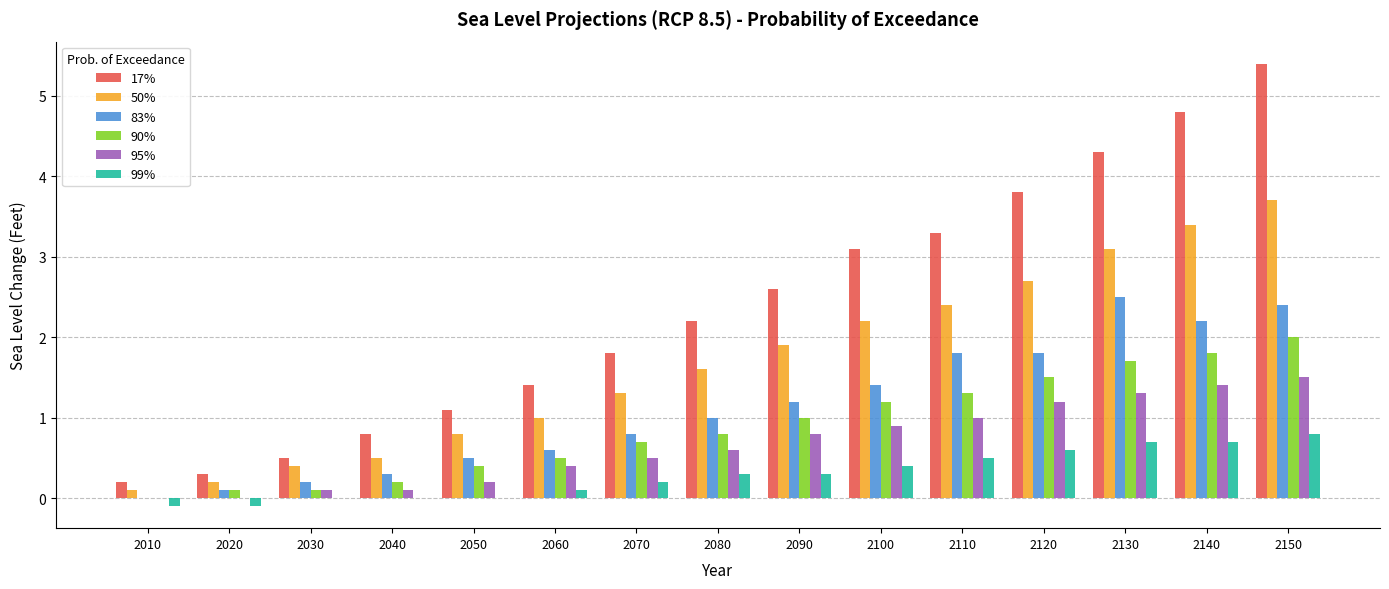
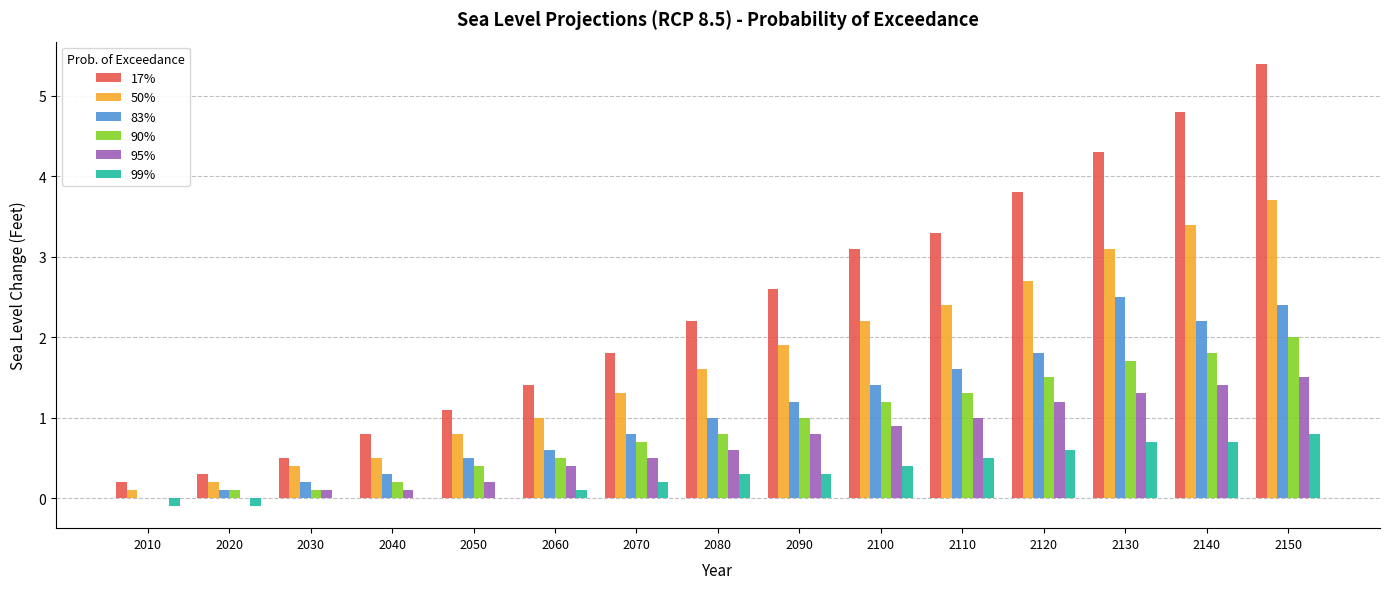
  {
    "17%": {
      "2010": 0.2,
      "2020": 0.3,
      "2030": 0.5,
      "2040": 0.8,
      "2050": 1.1,
      "2060": 1.4,
      "2070": 1.8,
      "2080": 2.2,
      "2090": 2.6,
      "2100": 3.1,
      "2110": 3.3,
      "2120": 3.8,
      "2130": 4.3,
      "2140": 4.8,
      "2150": 5.4
    },
    "50%": {
      "2010": 0.1,
      "2020": 0.2,
      "2030": 0.4,
      "2040": 0.5,
      "2050": 0.8,
      "2060": 1.0,
      "2070": 1.3,
      "2080": 1.6,
      "2090": 1.9,
      "2100": 2.2,
      "2110": 2.4,
      "2120": 2.7,
      "2130": 3.1,
      "2140": 3.4,
      "2150": 3.7
    },
    "83%": {
      "2010": 0.0,
      "2020": 0.1,
      "2030": 0.2,
      "2040": 0.3,
      "2050": 0.5,
      "2060": 0.6,
      "2070": 0.8,
      "2080": 1.0,
      "2090": 1.2,
      "2100": 1.4,
-     "2110": 1.8,
+     "2110": 1.6,
      "2120": 1.8,
      "2130": 2.5,
      "2140": 2.2,
      "2150": 2.4
    },
    "90%": {
      "2010": 0.0,
      "2020": 0.1,
      "2030": 0.1,
      "2040": 0.2,
      "2050": 0.4,
      "2060": 0.5,
      "2070": 0.7,
      "2080": 0.8,
      "2090": 1.0,
      "2100": 1.2,
      "2110": 1.3,
      "2120": 1.5,
      "2130": 1.7,
      "2140": 1.8,
      "2150": 2.0
    },
    "95%": {
      "2010": 0.0,
      "2020": 0.0,
      "2030": 0.1,
      "2040": 0.1,
      "2050": 0.2,
      "2060": 0.4,
      "2070": 0.5,
      "2080": 0.6,
      "2090": 0.8,
      "2100": 0.9,
      "2110": 1.0,
      "2120": 1.2,
      "2130": 1.3,
      "2140": 1.4,
      "2150": 1.5
    },
    "99%": {
      "2010": -0.1,
      "2020": -0.1,
      "2030": 0.0,
      "2040": 0.0,
      "2050": 0.0,
      "2060": 0.1,
      "2070": 0.2,
      "2080": 0.3,
      "2090": 0.3,
      "2100": 0.4,
      "2110": 0.5,
      "2120": 0.6,
      "2130": 0.7,
      "2140": 0.7,
      "2150": 0.8
    }
  }
